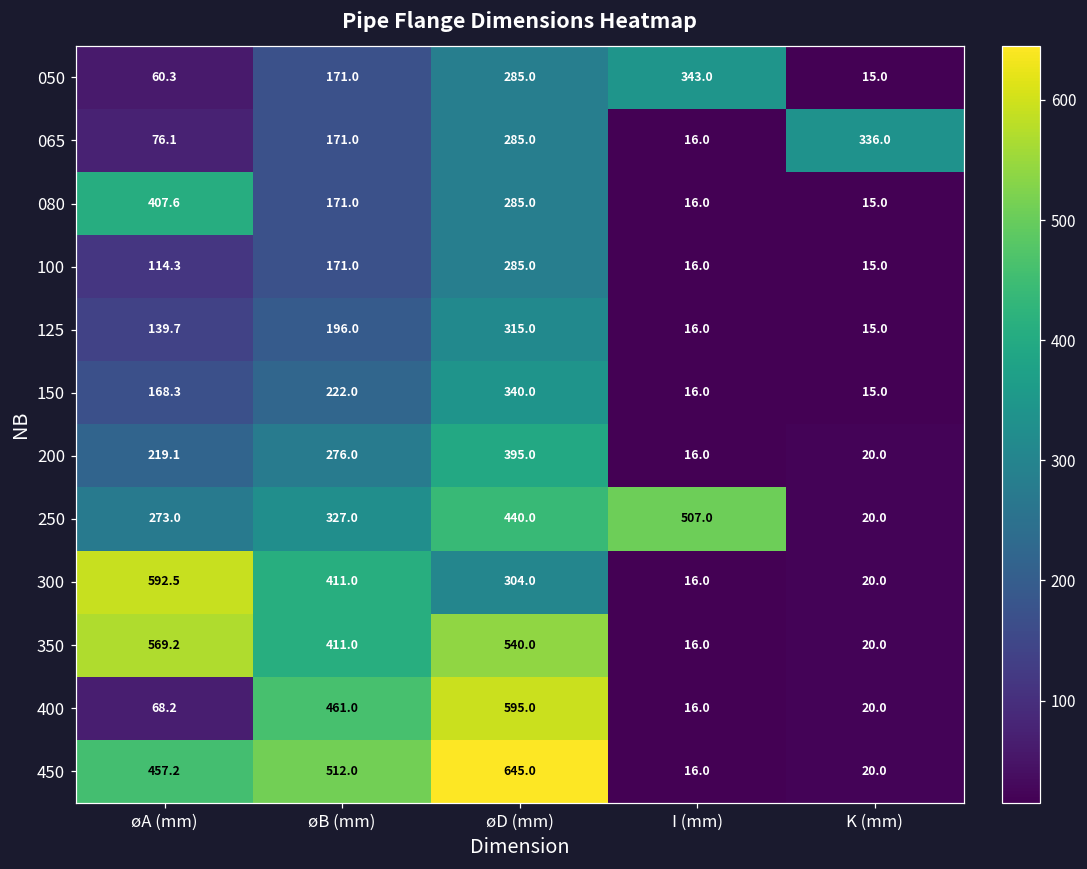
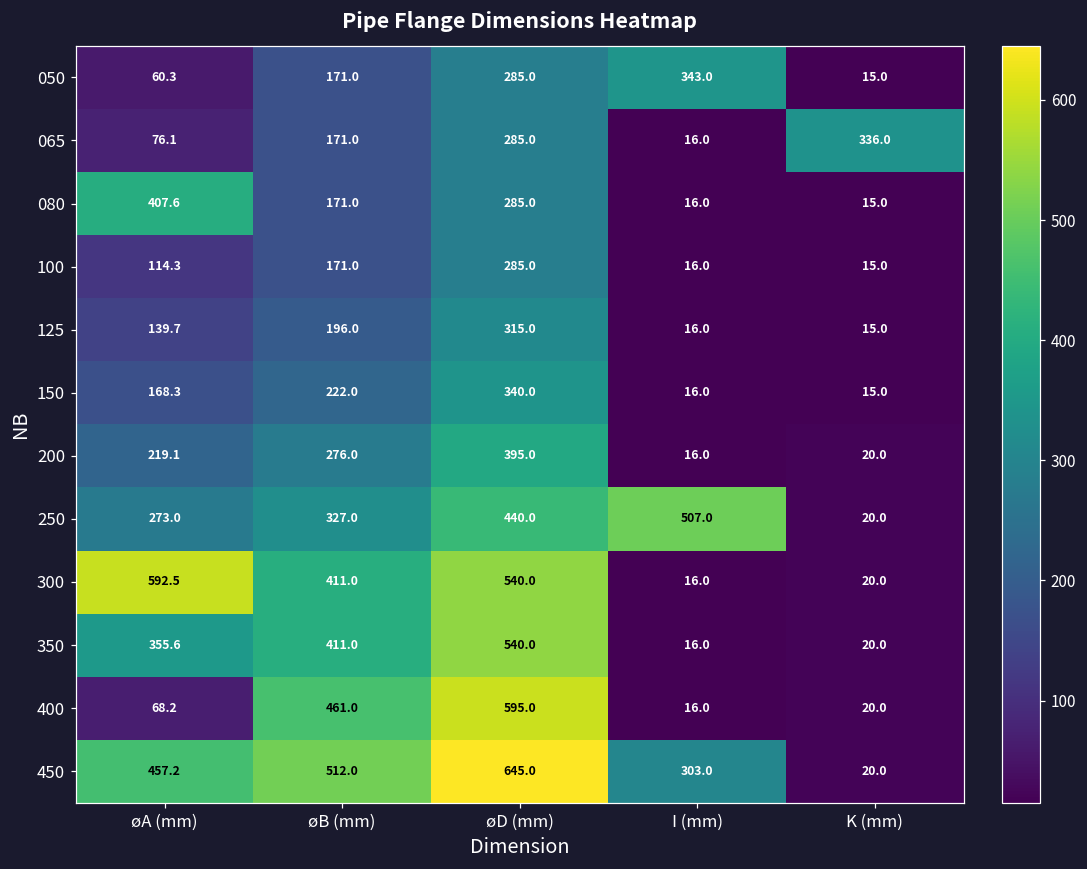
  {
    "050": {
      "øA (mm)": 60.3,
      "øB (mm)": 171.0,
      "øD (mm)": 285.0,
      "I (mm)": 343.0,
      "K (mm)": 15.0
    },
    "065": {
      "øA (mm)": 76.1,
      "øB (mm)": 171.0,
      "øD (mm)": 285.0,
      "I (mm)": 16.0,
      "K (mm)": 336.0
    },
    "080": {
      "øA (mm)": 407.6,
      "øB (mm)": 171.0,
      "øD (mm)": 285.0,
      "I (mm)": 16.0,
      "K (mm)": 15.0
    },
    "100": {
      "øA (mm)": 114.3,
      "øB (mm)": 171.0,
      "øD (mm)": 285.0,
      "I (mm)": 16.0,
      "K (mm)": 15.0
    },
    "125": {
      "øA (mm)": 139.7,
      "øB (mm)": 196.0,
      "øD (mm)": 315.0,
      "I (mm)": 16.0,
      "K (mm)": 15.0
    },
    "150": {
      "øA (mm)": 168.3,
      "øB (mm)": 222.0,
      "øD (mm)": 340.0,
      "I (mm)": 16.0,
      "K (mm)": 15.0
    },
    "200": {
      "øA (mm)": 219.1,
      "øB (mm)": 276.0,
      "øD (mm)": 395.0,
      "I (mm)": 16.0,
      "K (mm)": 20.0
    },
    "250": {
      "øA (mm)": 273.0,
      "øB (mm)": 327.0,
      "øD (mm)": 440.0,
      "I (mm)": 507.0,
      "K (mm)": 20.0
    },
    "300": {
      "øA (mm)": 592.5,
      "øB (mm)": 411.0,
-     "øD (mm)": 304.0,
+     "øD (mm)": 540.0,
      "I (mm)": 16.0,
      "K (mm)": 20.0
    },
    "350": {
-     "øA (mm)": 569.2,
+     "øA (mm)": 355.6,
      "øB (mm)": 411.0,
      "øD (mm)": 540.0,
      "I (mm)": 16.0,
      "K (mm)": 20.0
    },
    "400": {
      "øA (mm)": 68.2,
      "øB (mm)": 461.0,
      "øD (mm)": 595.0,
      "I (mm)": 16.0,
      "K (mm)": 20.0
    },
    "450": {
      "øA (mm)": 457.2,
      "øB (mm)": 512.0,
      "øD (mm)": 645.0,
-     "I (mm)": 16.0,
+     "I (mm)": 303.0,
      "K (mm)": 20.0
    }
  }
